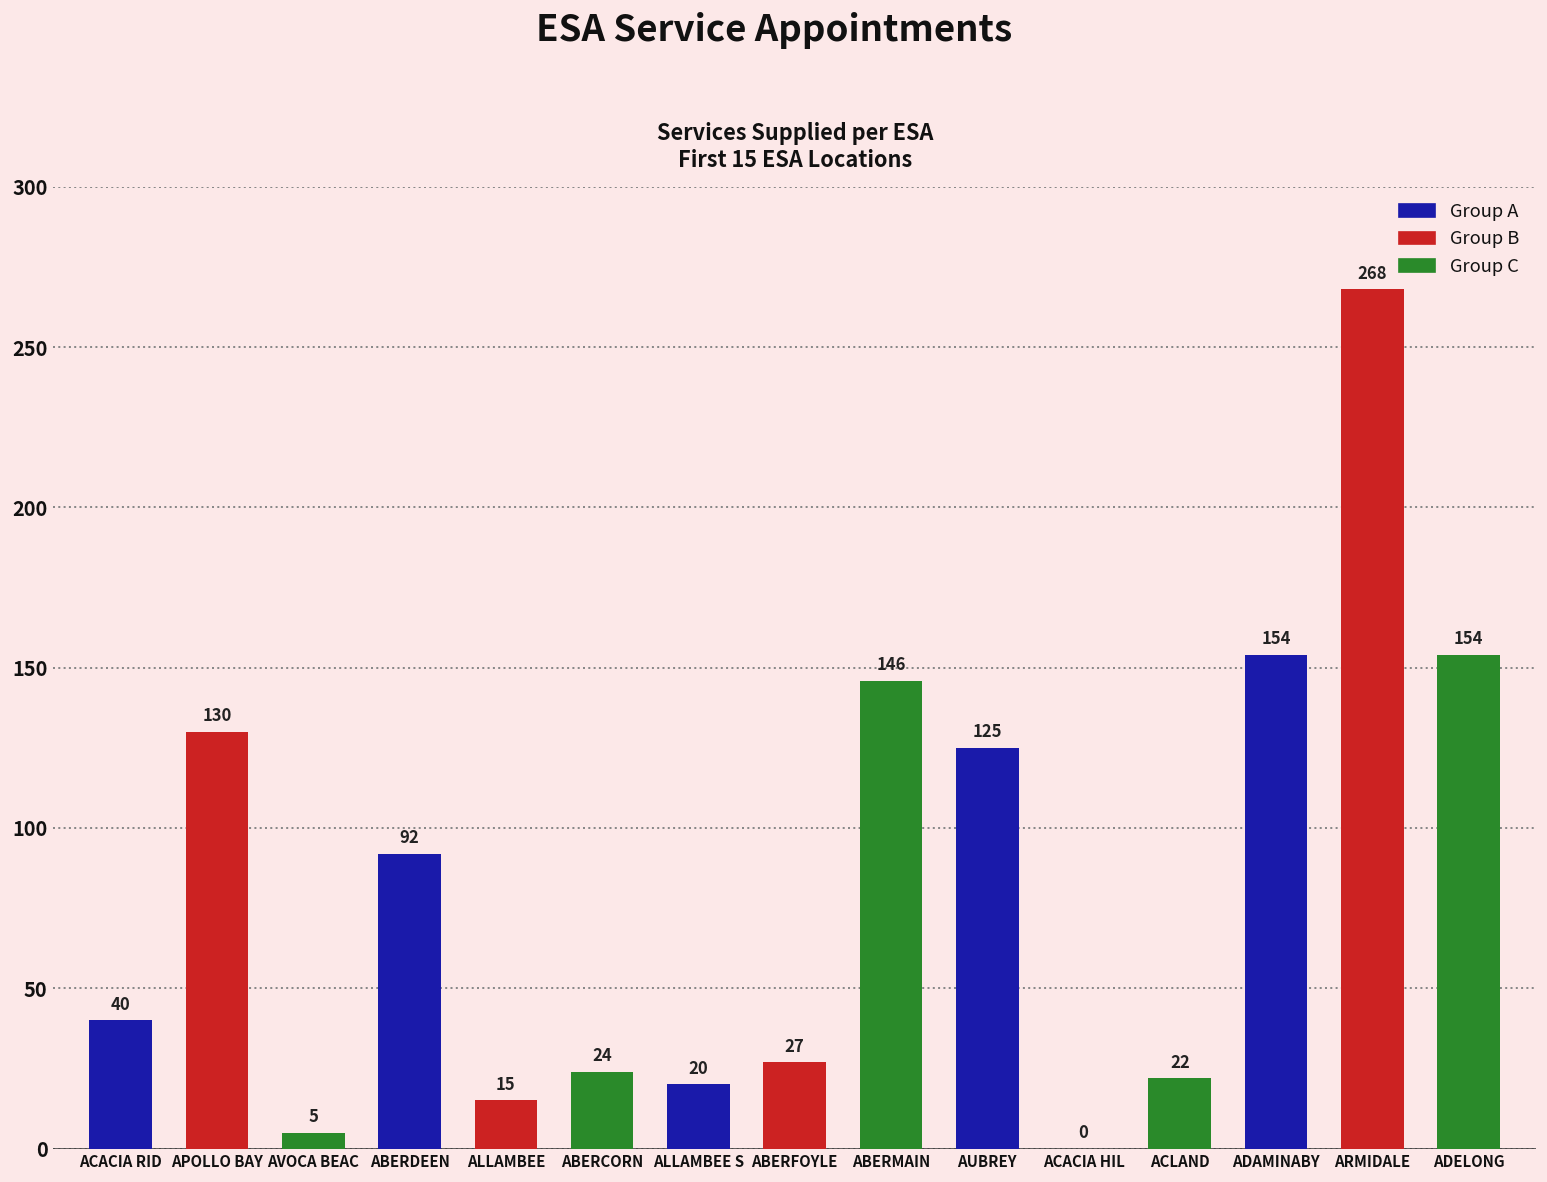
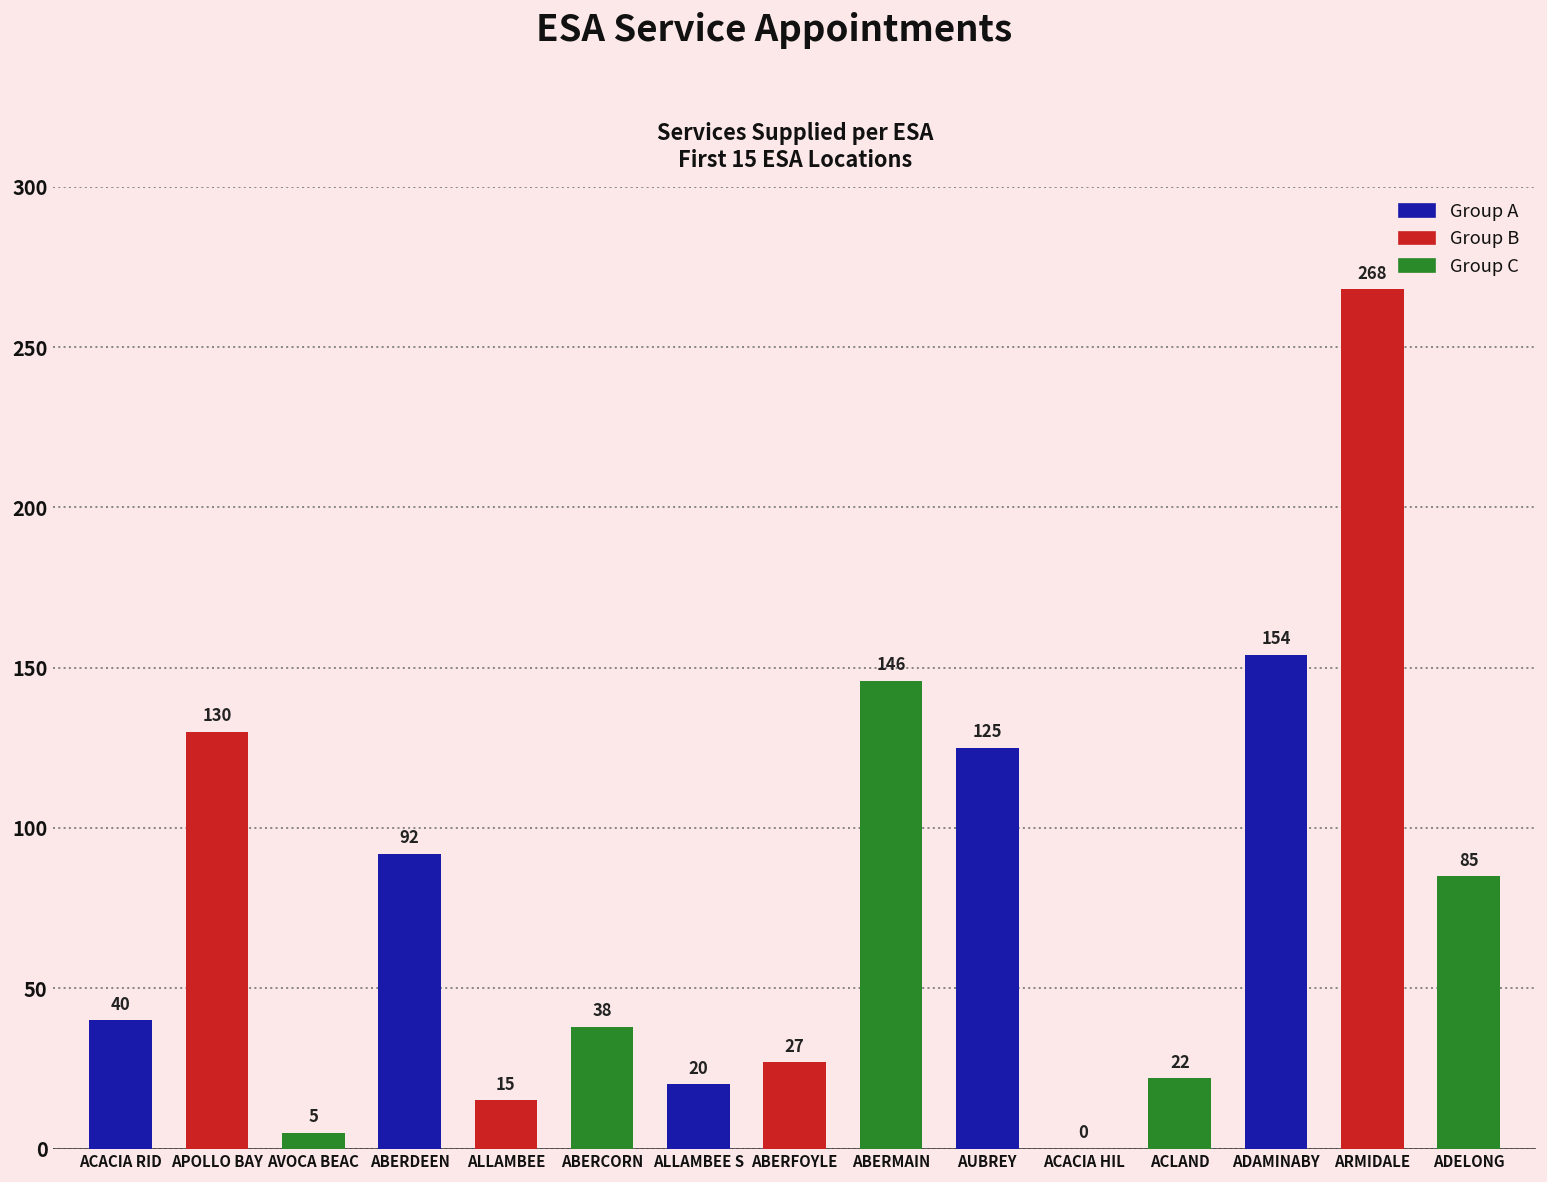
  {
    "ACACIA RID": 40,
    "APOLLO BAY": 130,
    "AVOCA BEAC": 5,
    "ABERDEEN": 92,
    "ALLAMBEE": 15,
-   "ABERCORN": 24,
+   "ABERCORN": 38,
    "ALLAMBEE S": 20,
    "ABERFOYLE": 27,
    "ABERMAIN": 146,
    "AUBREY": 125,
    "ACACIA HIL": 0,
    "ACLAND": 22,
    "ADAMINABY": 154,
    "ARMIDALE": 268,
-   "ADELONG": 154
+   "ADELONG": 85
  }
